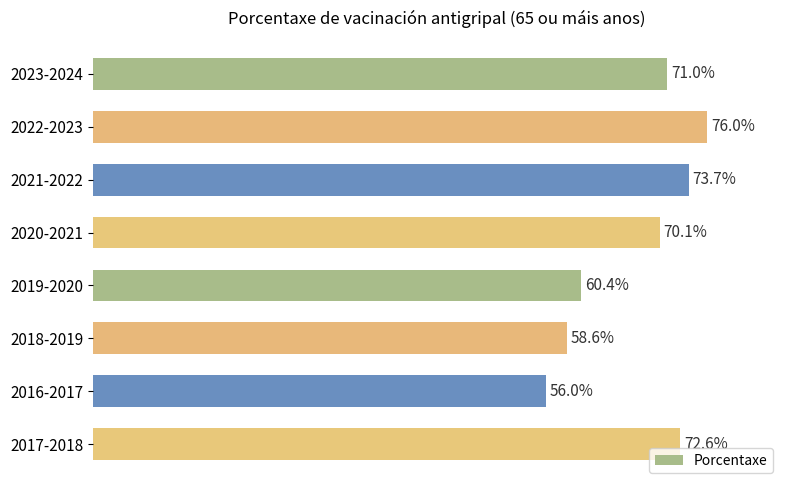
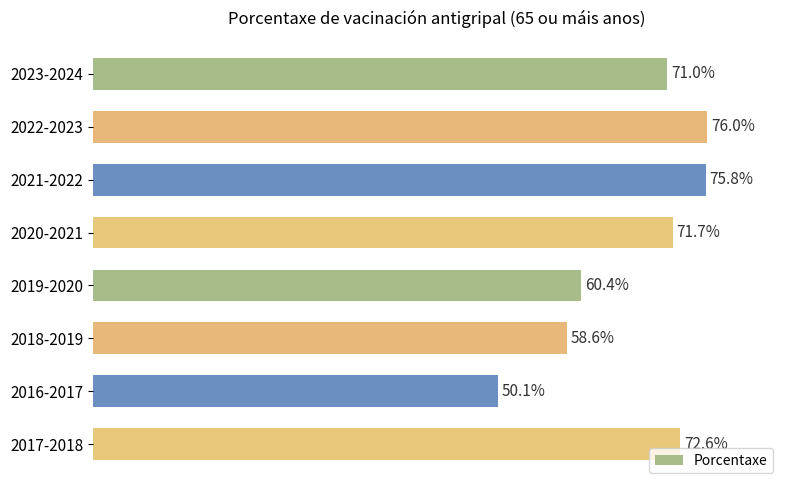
  {
    "2023-2024": "71.0%",
    "2022-2023": "76.0%",
-   "2021-2022": "73.7%",
-   "2020-2021": "70.1%",
+   "2021-2022": "75.8%",
+   "2020-2021": "71.7%",
    "2019-2020": "60.4%",
    "2018-2019": "58.6%",
-   "2016-2017": "56.0%"
+   "2016-2017": "50.1%"
  }
